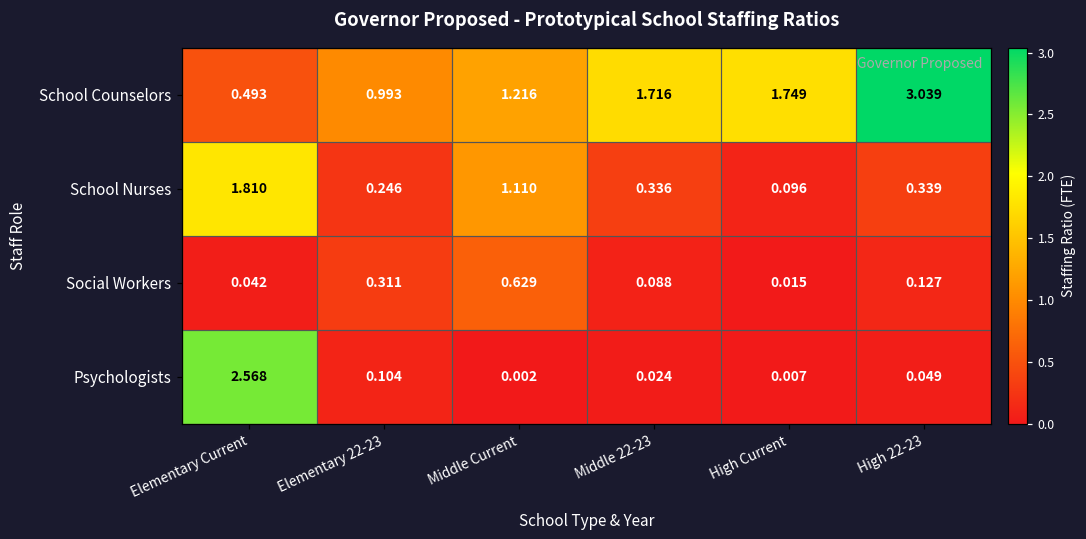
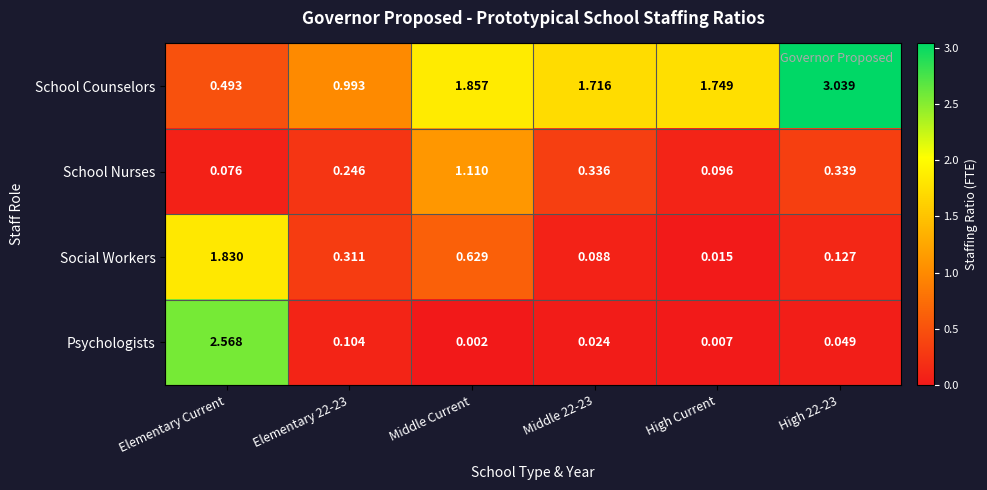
  {
    "School Counselors": {
      "Elementary Current": 0.493,
      "Elementary 22-23": 0.993,
-     "Middle Current": 1.216,
+     "Middle Current": 1.857,
      "Middle 22-23": 1.716,
      "High Current": 1.749
    },
    "School Nurses": {
-     "Elementary Current": 1.810,
+     "Elementary Current": 0.076,
      "Elementary 22-23": 0.246,
      "Middle Current": 1.110,
      "Middle 22-23": 0.336,
      "High Current": 0.096,
      "High 22-23": 0.339
    },
    "Social Workers": {
-     "Elementary Current": 0.042,
+     "Elementary Current": 1.830,
      "Elementary 22-23": 0.311,
      "Middle Current": 0.629,
      "Middle 22-23": 0.088,
      "High Current": 0.015,
      "High 22-23": 0.127
    },
    "Psychologists": {
      "Elementary Current": 2.568,
      "Elementary 22-23": 0.104,
      "Middle Current": 0.002,
      "Middle 22-23": 0.024,
      "High Current": 0.007,
      "High 22-23": 0.049
    }
  }
